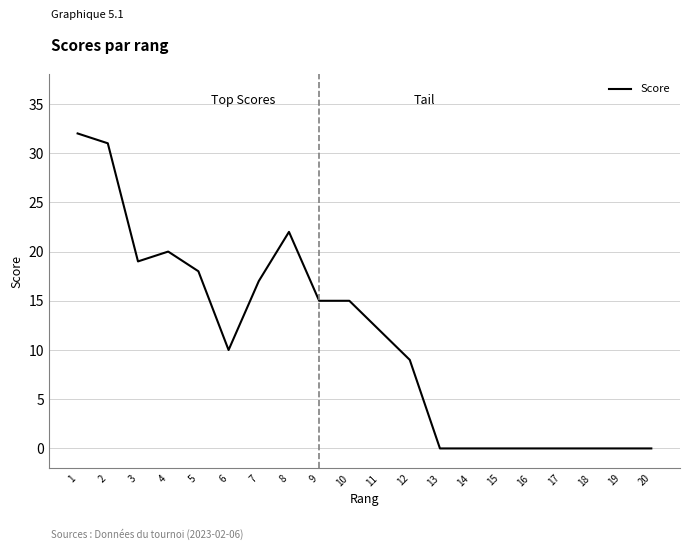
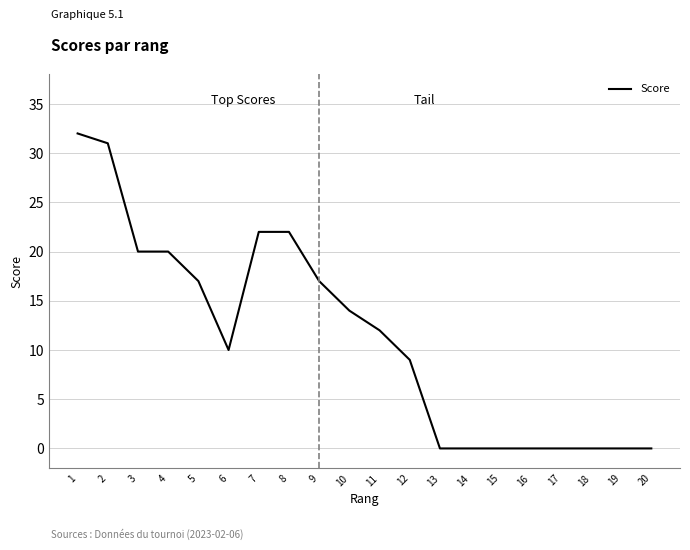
  {
    "1": 32,
    "2": 31,
-   "3": 19,
+   "3": 20,
    "4": 20,
-   "5": 18,
+   "5": 17,
    "6": 10,
-   "7": 17,
+   "7": 22,
    "8": 22,
-   "9": 15,
-   "10": 15,
+   "9": 17,
+   "10": 14,
    "11": 12,
    "12": 9,
    "13": 0,
    "14": 0,
    "15": 0,
    "16": 0,
    "17": 0,
    "18": 0,
    "19": 0,
    "20": 0
  }
